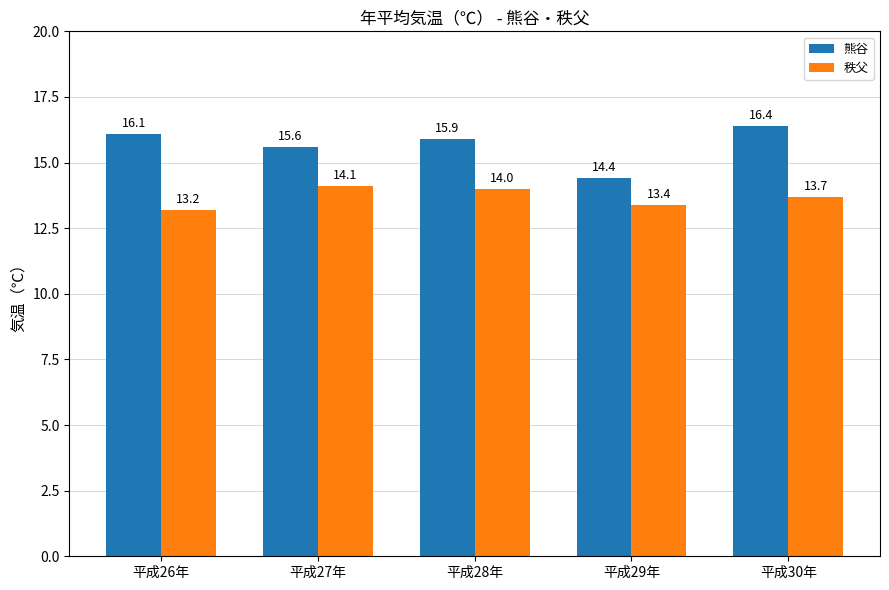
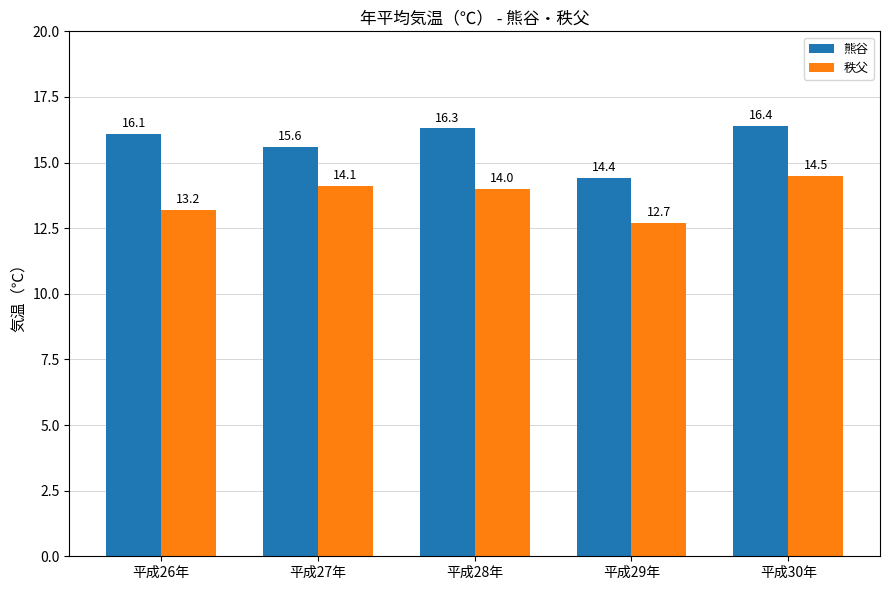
  {
    "熊谷": {
      "平成26年": 16.1,
      "平成27年": 15.6,
-     "平成28年": 15.9,
+     "平成28年": 16.3,
      "平成29年": 14.4,
      "平成30年": 16.4
    },
    "秩父": {
      "平成26年": 13.2,
      "平成27年": 14.1,
      "平成28年": 14.0,
-     "平成29年": 13.4,
-     "平成30年": 13.7
+     "平成29年": 12.7,
+     "平成30年": 14.5
    }
  }
